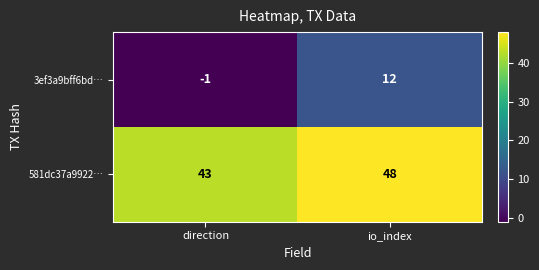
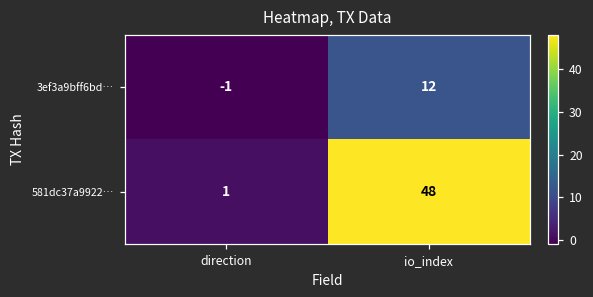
  {
    "3ef3a9bff6bd…": {
      "direction": -1,
      "io_index": 12
    },
    "581dc37a9922…": {
-     "direction": 43,
+     "direction": 1,
      "io_index": 48
    }
  }
